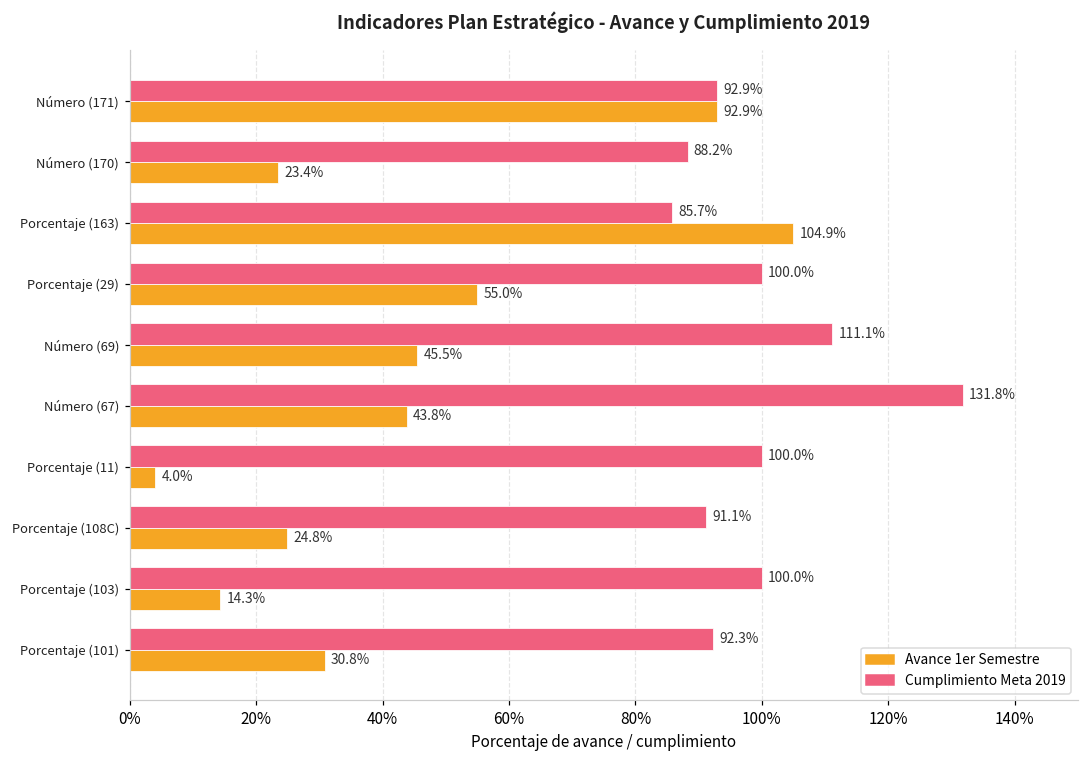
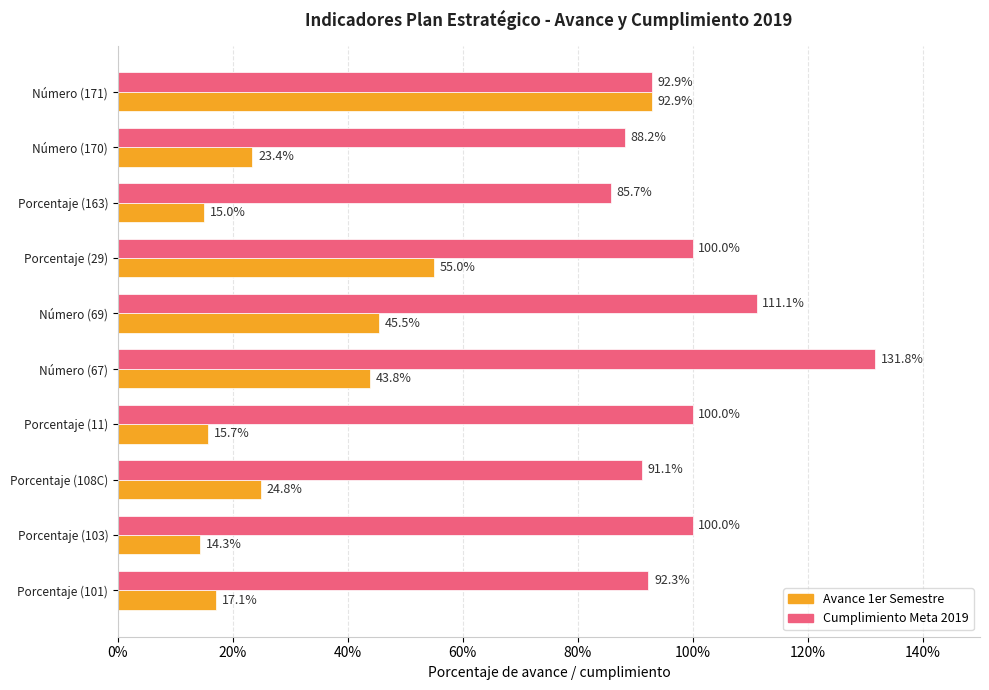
  {
    "Avance 1er Semestre": {
      "Número (171)": "92.9%",
      "Número (170)": "23.4%",
-     "Porcentaje (163)": "104.9%",
+     "Porcentaje (163)": "15.0%",
      "Porcentaje (29)": "55.0%",
      "Número (69)": "45.5%",
      "Número (67)": "43.8%",
-     "Porcentaje (11)": "4.0%",
+     "Porcentaje (11)": "15.7%",
      "Porcentaje (108C)": "24.8%",
      "Porcentaje (103)": "14.3%",
-     "Porcentaje (101)": "30.8%"
+     "Porcentaje (101)": "17.1%"
    },
    "Cumplimiento Meta 2019": {
      "Número (171)": "92.9%",
      "Número (170)": "88.2%",
      "Porcentaje (163)": "85.7%",
      "Porcentaje (29)": "100.0%",
      "Número (69)": "111.1%",
      "Número (67)": "131.8%",
      "Porcentaje (11)": "100.0%",
      "Porcentaje (108C)": "91.1%",
      "Porcentaje (103)": "100.0%",
      "Porcentaje (101)": "92.3%"
    }
  }
